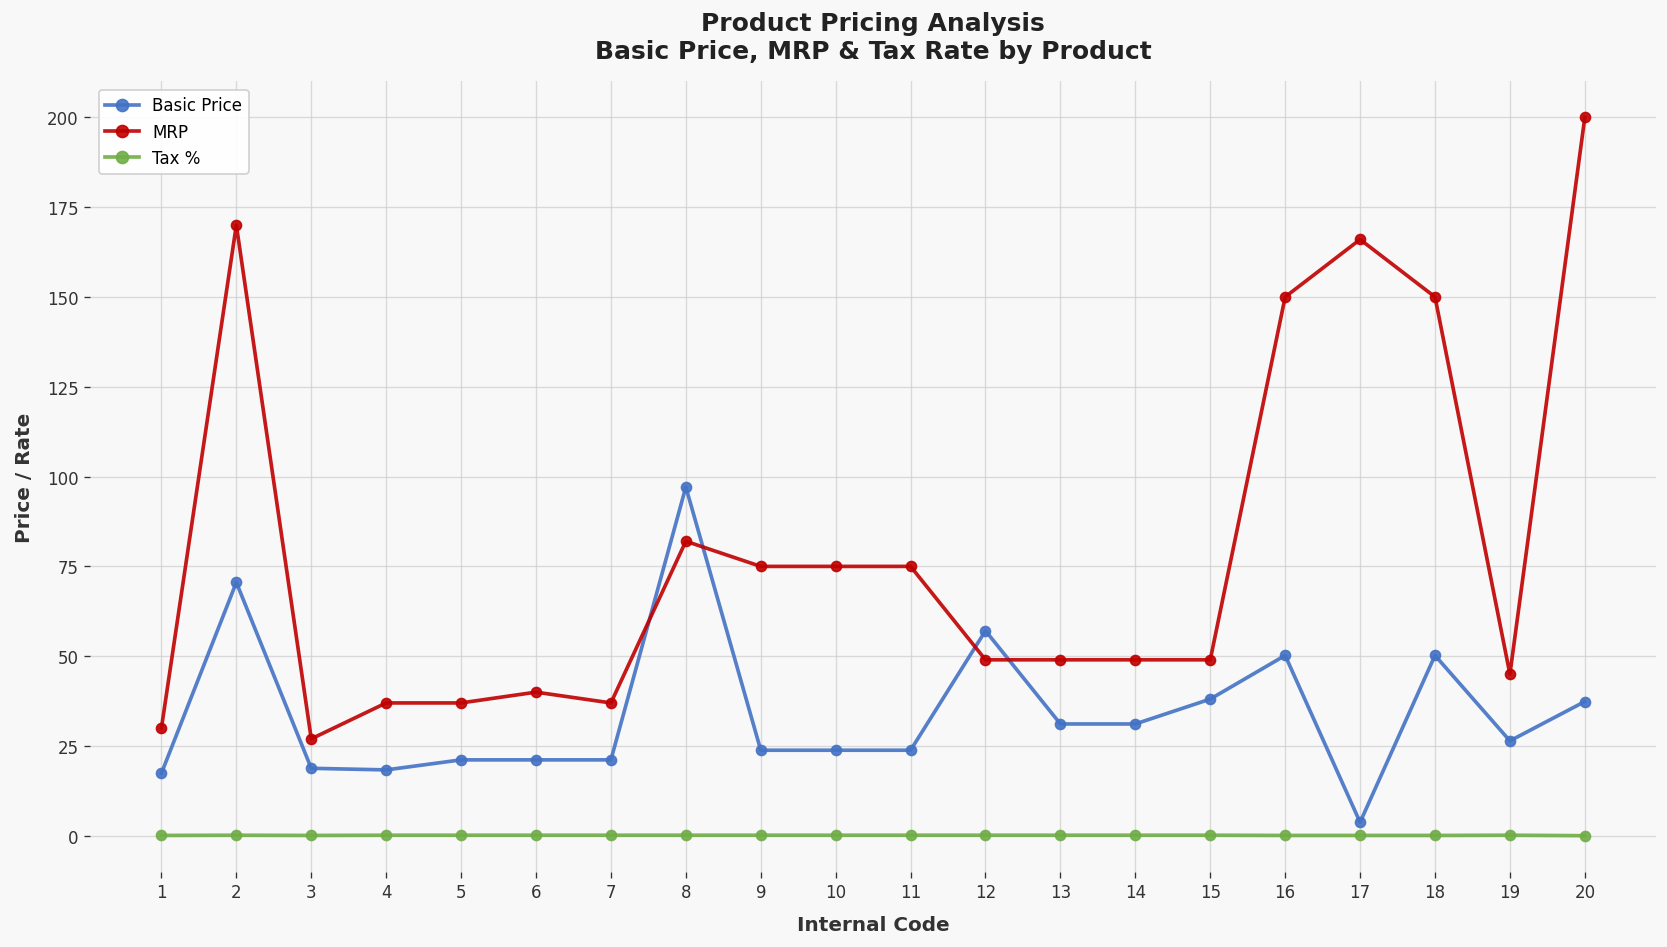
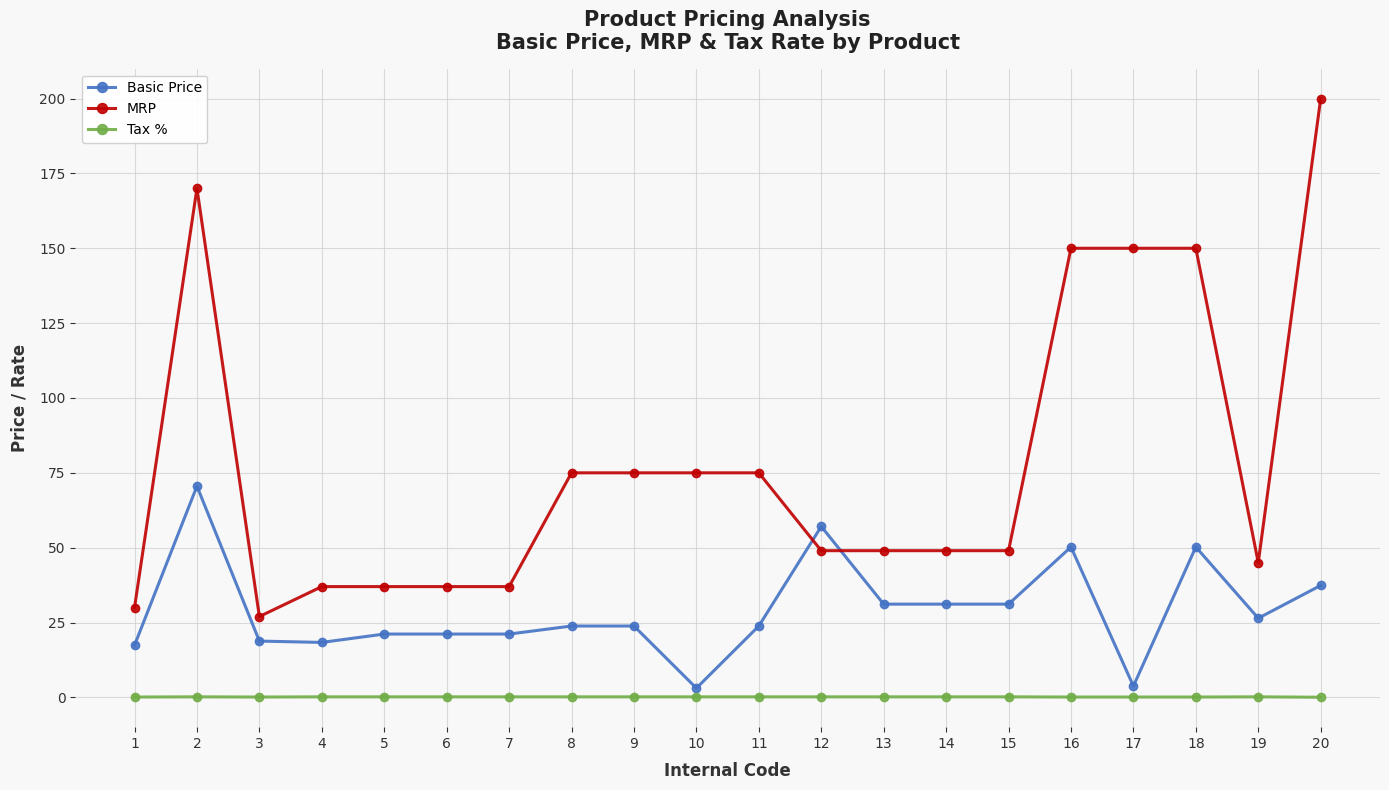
  {
    "Basic Price": {
      "1": 17,
      "2": 71,
      "3": 19,
      "4": 18,
      "5": 21,
      "6": 21,
      "7": 21,
-     "8": 97,
+     "8": 24,
      "9": 24,
-     "10": 24,
+     "10": 3,
      "11": 24,
      "12": 57,
      "13": 31,
      "14": 31,
-     "15": 38,
+     "15": 31,
      "16": 50,
      "17": 4,
      "18": 50,
      "19": 26,
      "20": 37
    },
    "MRP": {
      "1": 30,
      "2": 170,
      "3": 27,
      "4": 37,
      "5": 37,
-     "6": 40,
+     "6": 37,
      "7": 37,
-     "8": 82,
+     "8": 75,
      "9": 75,
      "10": 75,
      "11": 75,
      "12": 49,
      "13": 49,
      "14": 49,
      "15": 49,
      "16": 150,
-     "17": 166,
+     "17": 150,
      "18": 150,
      "19": 45,
      "20": 200
    },
    "Tax %": {
      "1": 0,
      "2": 0,
      "3": 0,
      "4": 0,
      "5": 0,
      "6": 0,
      "7": 0,
      "8": 0,
      "9": 0,
      "10": 0,
      "11": 0,
      "12": 0,
      "13": 0,
      "14": 0,
      "15": 0,
      "16": 0,
      "17": 0,
      "18": 0,
      "19": 0,
      "20": 0
    }
  }
